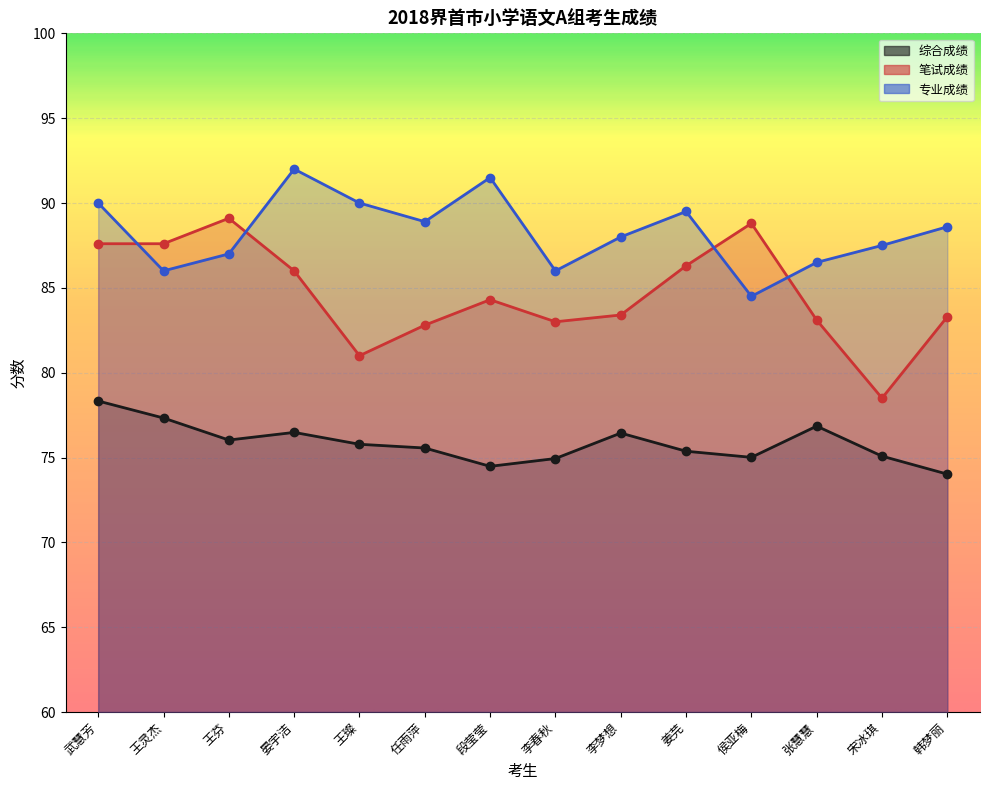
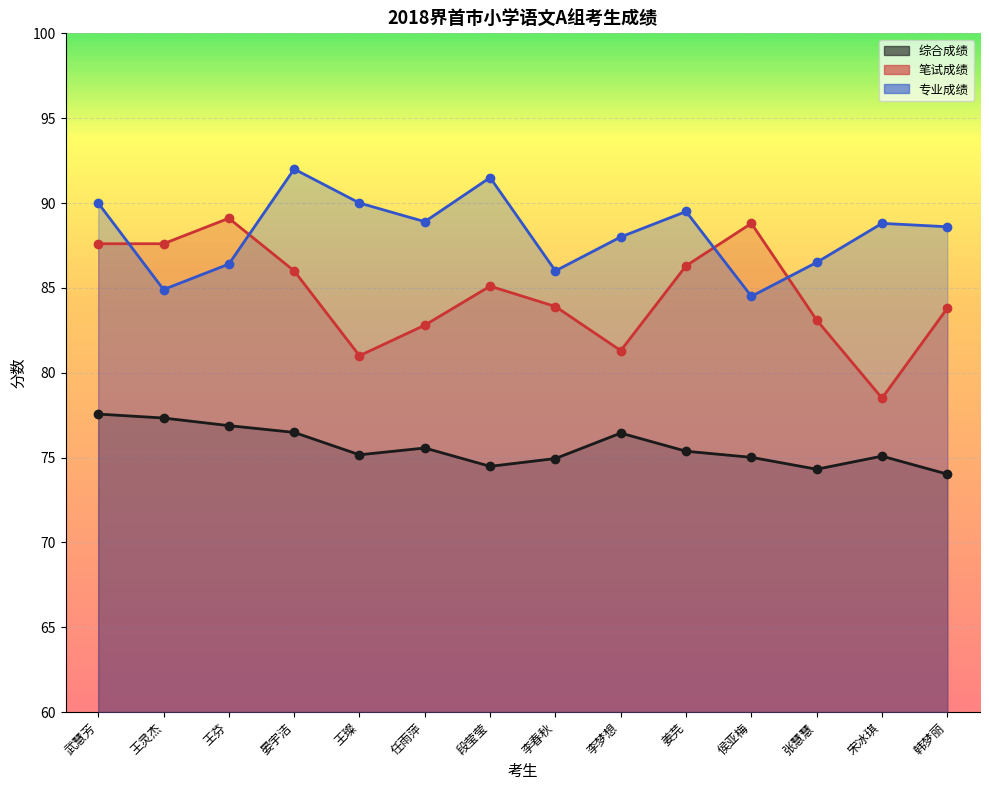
  {
    "综合成绩": {
-     "武慧芳": 78.3,
+     "武慧芳": 77.6,
      "王灵杰": 77.3,
-     "王芬": 76.0,
+     "王芬": 76.9,
      "晏宇洁": 76.5,
-     "王璨": 75.8,
+     "王璨": 75.2,
      "任雨萍": 75.6,
      "段莹莹": 74.5,
      "李春秋": 74.9,
      "李梦想": 76.4,
      "姜芫": 75.4,
      "侯亚梅": 75.0,
-     "张慧慧": 76.9,
+     "张慧慧": 74.3,
      "宋冰琪": 75.1,
      "韩梦丽": 74.0
    },
    "笔试成绩": {
      "武慧芳": 87.6,
      "王灵杰": 87.6,
      "王芬": 89.1,
      "晏宇洁": 86.0,
      "王璨": 81.0,
      "任雨萍": 82.8,
-     "段莹莹": 84.3,
-     "李春秋": 83.0,
-     "李梦想": 83.4,
+     "段莹莹": 85.1,
+     "李春秋": 83.9,
+     "李梦想": 81.3,
      "姜芫": 86.3,
      "侯亚梅": 88.8,
      "张慧慧": 83.1,
      "宋冰琪": 78.5,
-     "韩梦丽": 83.3
+     "韩梦丽": 83.8
    },
    "专业成绩": {
      "武慧芳": 90.0,
-     "王灵杰": 86.0,
-     "王芬": 87.0,
+     "王灵杰": 84.9,
+     "王芬": 86.4,
      "晏宇洁": 92.0,
      "王璨": 90.0,
      "任雨萍": 88.9,
      "段莹莹": 91.5,
      "李春秋": 86.0,
      "李梦想": 88.0,
      "姜芫": 89.5,
      "侯亚梅": 84.5,
      "张慧慧": 86.5,
-     "宋冰琪": 87.5,
+     "宋冰琪": 88.8,
      "韩梦丽": 88.6
    }
  }
